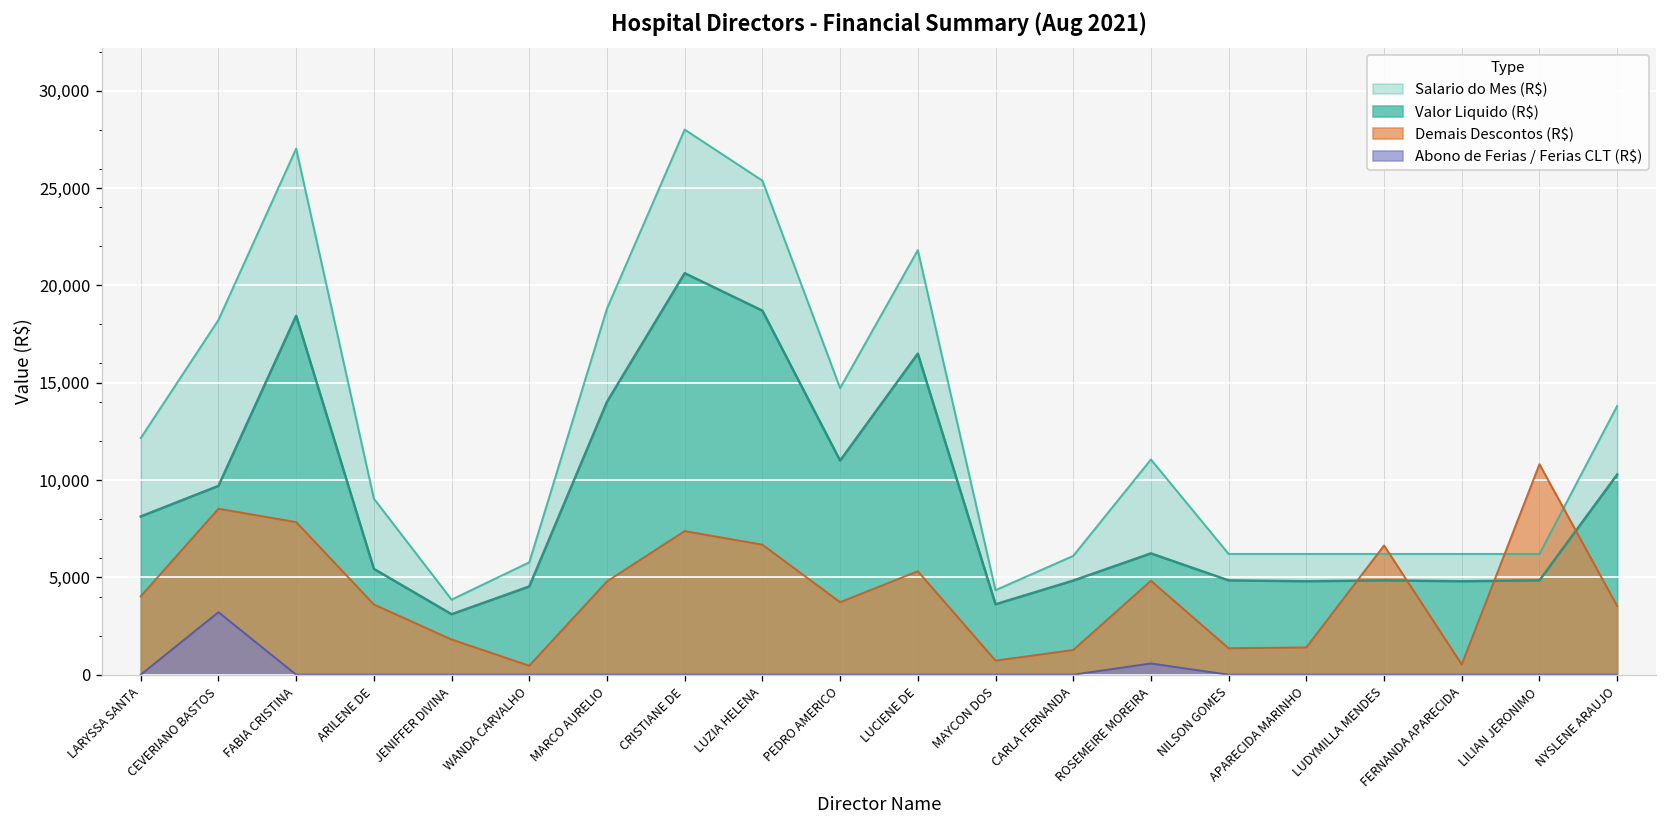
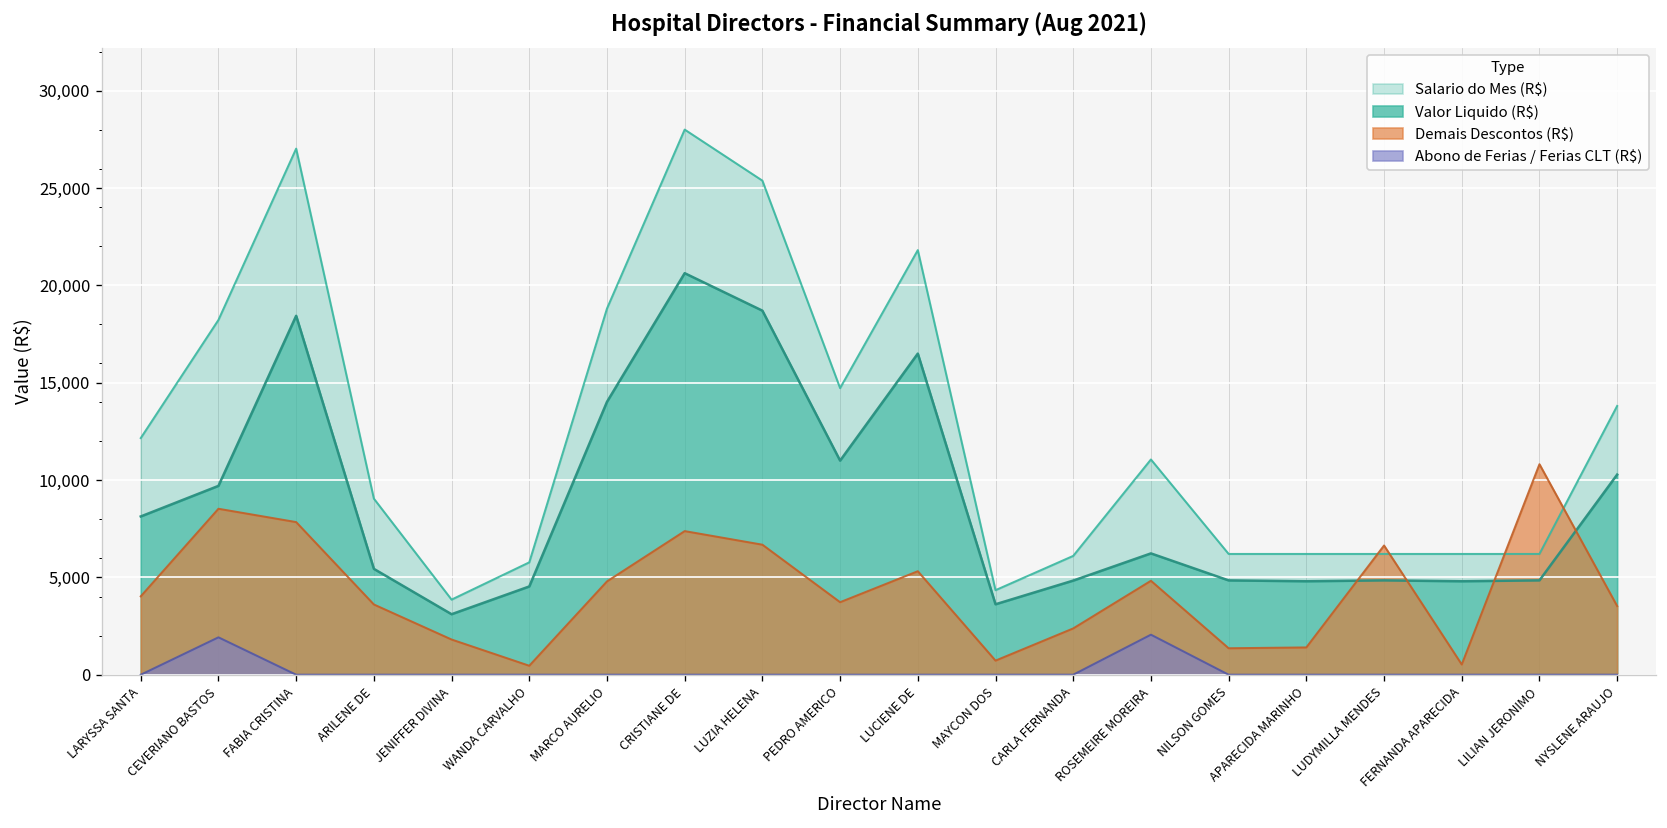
  {
    "Demais Descontos (R$)": {
      "LARYSSA SANTA": "4,000",
      "CEVERIANO BASTOS": "8,500",
      "FABIA CRISTINA": "7,800",
      "ARILENE DE": "3,600",
      "JENIFFER DIVINA": "1,800",
      "WANDA CARVALHO": "500",
      "MARCO AURELIO": "4,800",
      "CRISTIANE DE": "7,400",
      "LUZIA HELENA": "6,700",
      "PEDRO AMERICO": "3,700",
      "LUCIENE DE": "5,300",
      "MAYCON DOS": "700",
-     "CARLA FERNANDA": "1,300",
+     "CARLA FERNANDA": "2,400",
      "ROSEMEIRE MOREIRA": "4,800",
      "NILSON GOMES": "1,400",
      "APARECIDA MARINHO": "1,400",
      "LUDYMILLA MENDES": "6,600",
      "FERNANDA APARECIDA": "500",
      "LILIAN JERONIMO": "10,800",
      "NYSLENE ARAUJO": "3,500"
    },
    "Abono de Ferias / Ferias CLT (R$)": {
      "LARYSSA SANTA": "0",
-     "CEVERIANO BASTOS": "3,200",
+     "CEVERIANO BASTOS": "1,900",
      "FABIA CRISTINA": "0",
      "ARILENE DE": "0",
      "JENIFFER DIVINA": "0",
      "WANDA CARVALHO": "0",
      "MARCO AURELIO": "0",
      "CRISTIANE DE": "0",
      "LUZIA HELENA": "0",
      "PEDRO AMERICO": "0",
      "LUCIENE DE": "0",
      "MAYCON DOS": "0",
      "CARLA FERNANDA": "0",
-     "ROSEMEIRE MOREIRA": "600",
+     "ROSEMEIRE MOREIRA": "2,100",
      "NILSON GOMES": "0",
      "APARECIDA MARINHO": "0",
      "LUDYMILLA MENDES": "0",
      "FERNANDA APARECIDA": "0",
      "LILIAN JERONIMO": "0",
      "NYSLENE ARAUJO": "0"
    }
  }
